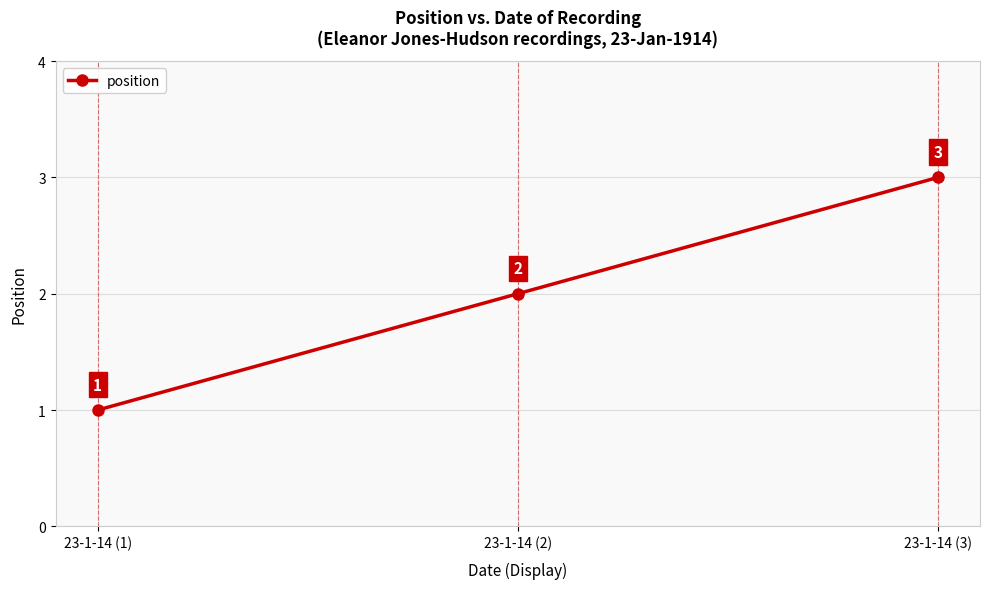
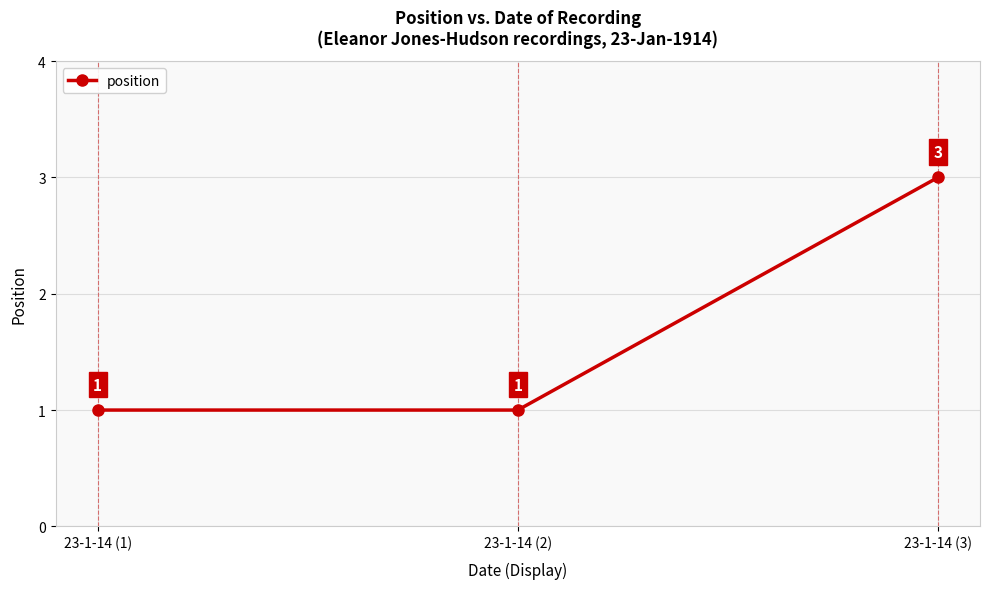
  {
-   "23-1-14 (2)": 2
+   "23-1-14 (2)": 1
  }
